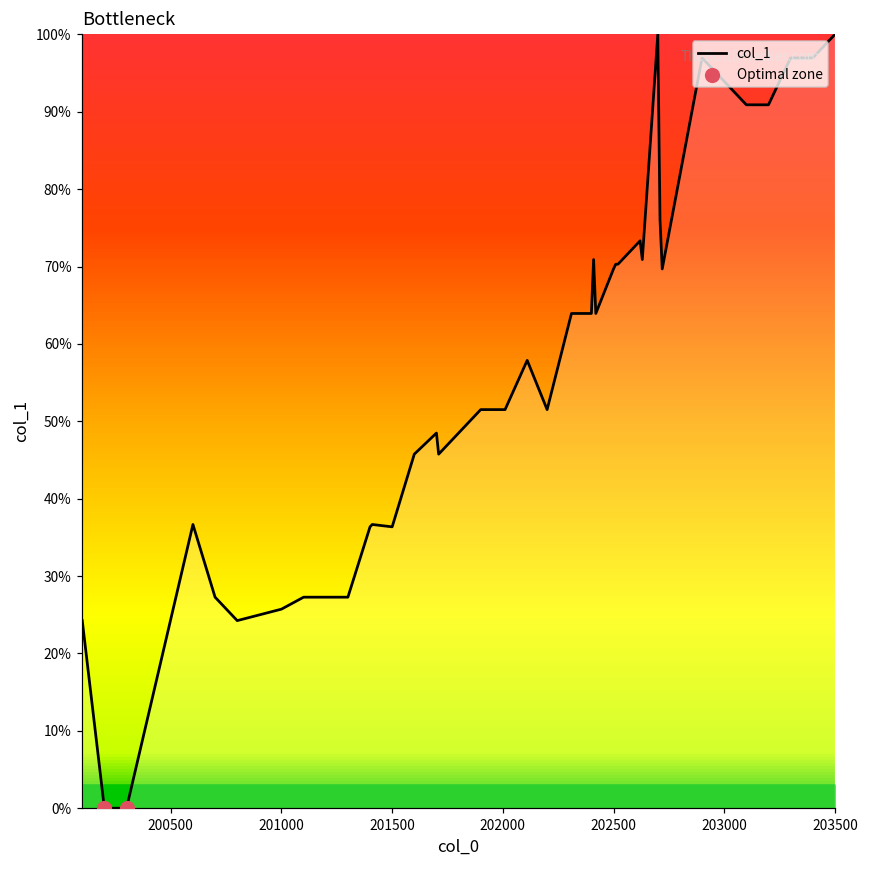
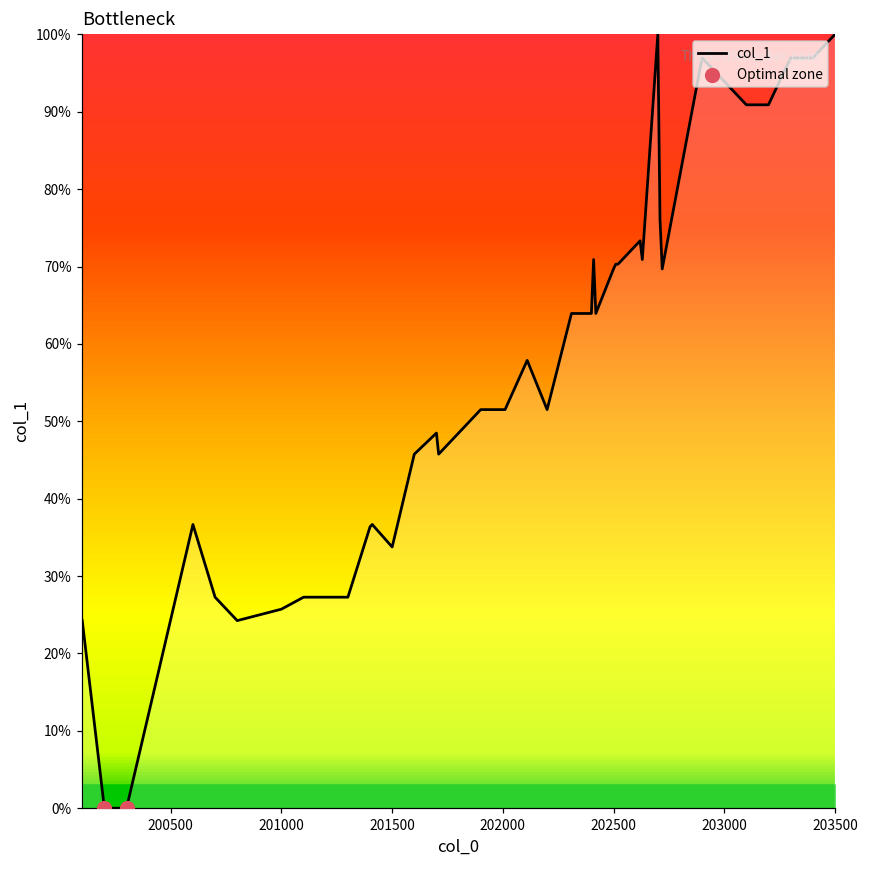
  {
    "col_1": {
      "201000": "26%",
-     "201500": "36%",
+     "201500": "34%",
      "202500": "70%",
      "203500": "100%"
    }
  }
